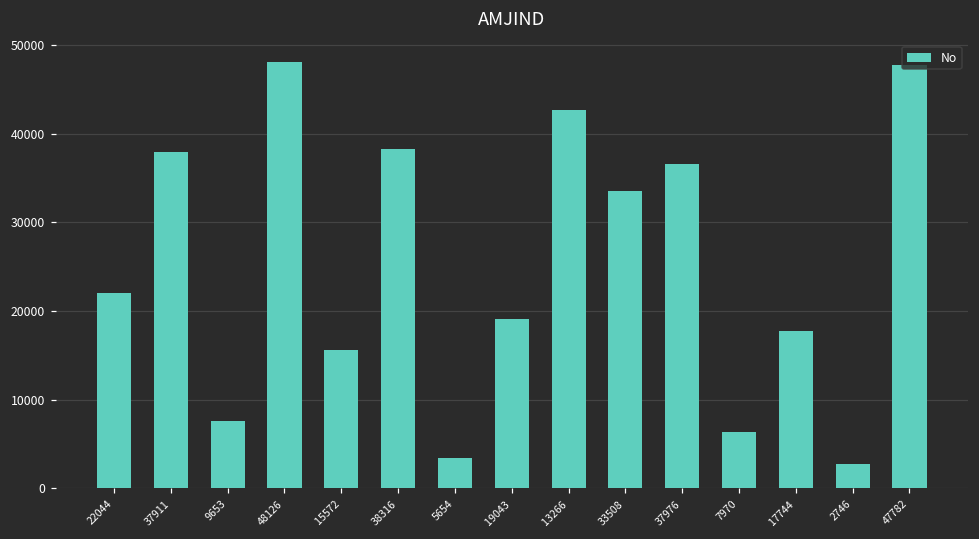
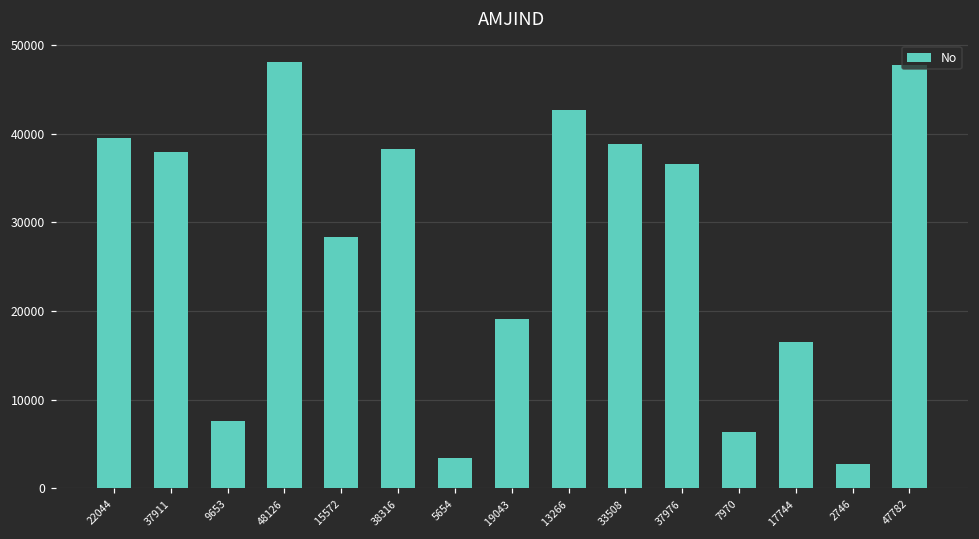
  {
-   "22044": 22000,
+   "22044": 40000,
    "37911": 38000,
    "9653": 8000,
    "48126": 48000,
-   "15572": 16000,
+   "15572": 28000,
    "38316": 38000,
    "5654": 3000,
    "19043": 19000,
    "13266": 43000,
-   "33508": 34000,
+   "33508": 39000,
    "37976": 37000,
    "7970": 6000,
-   "17744": 18000,
+   "17744": 17000,
    "2746": 3000
  }
